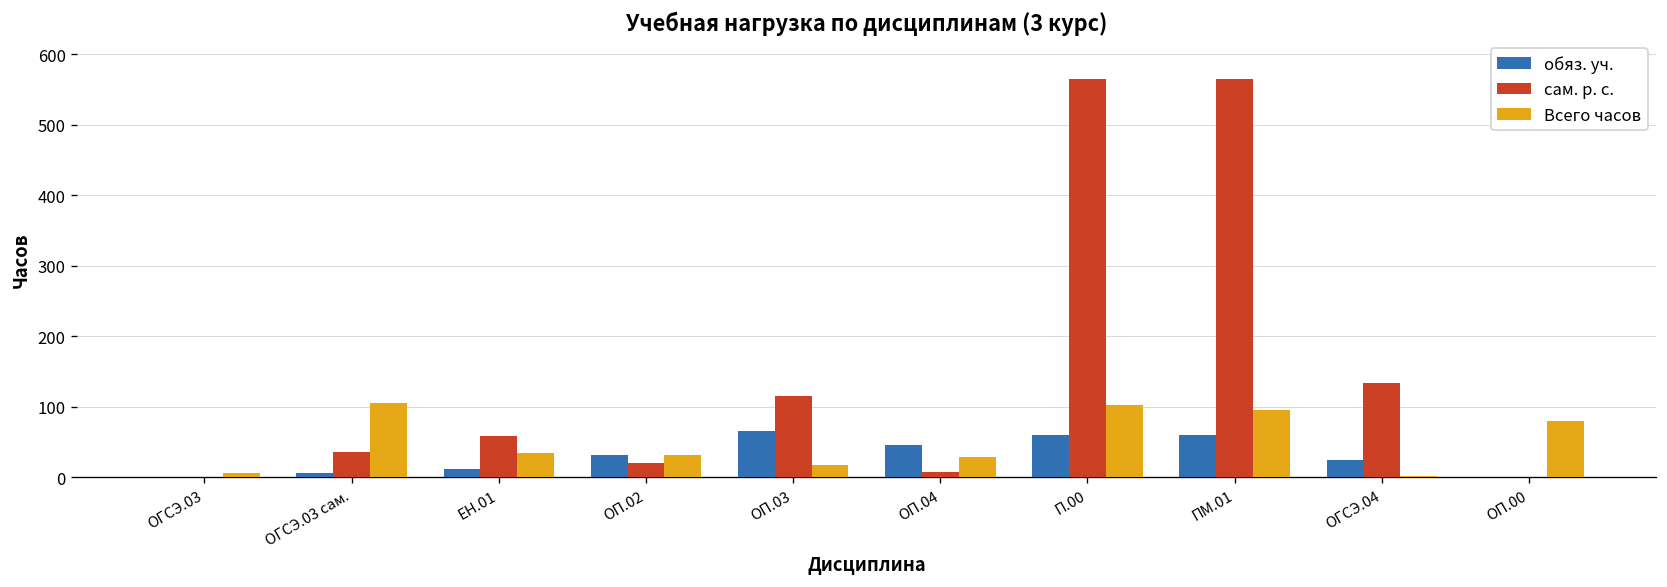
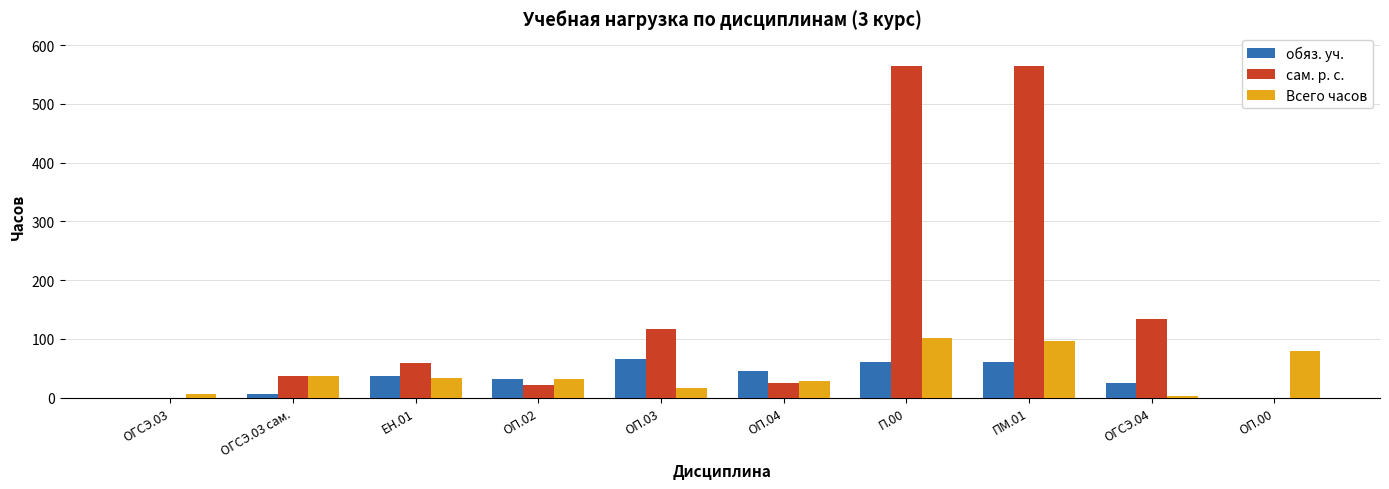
  {
    "обяз. уч.": {
      "ОГСЭ.03": 0,
      "ОГСЭ.03 сам.": 10,
-     "ЕН.01": 10,
+     "ЕН.01": 40,
      "ОП.02": 30,
      "ОП.03": 70,
      "ОП.04": 50,
      "П.00": 60,
      "ПМ.01": 60,
      "ОГСЭ.04": 20,
      "ОП.00": 0
    },
    "сам. р. с.": {
      "ОГСЭ.03": 0,
      "ОГСЭ.03 сам.": 40,
      "ЕН.01": 60,
      "ОП.02": 20,
      "ОП.03": 120,
-     "ОП.04": 10,
+     "ОП.04": 20,
      "П.00": 570,
      "ПМ.01": 570,
      "ОГСЭ.04": 130,
      "ОП.00": 0
    },
    "Всего часов": {
      "ОГСЭ.03": 10,
-     "ОГСЭ.03 сам.": 110,
+     "ОГСЭ.03 сам.": 40,
      "ЕН.01": 30,
      "ОП.02": 30,
      "ОП.03": 20,
      "ОП.04": 30,
      "П.00": 100,
      "ПМ.01": 100,
      "ОП.00": 80
    }
  }
